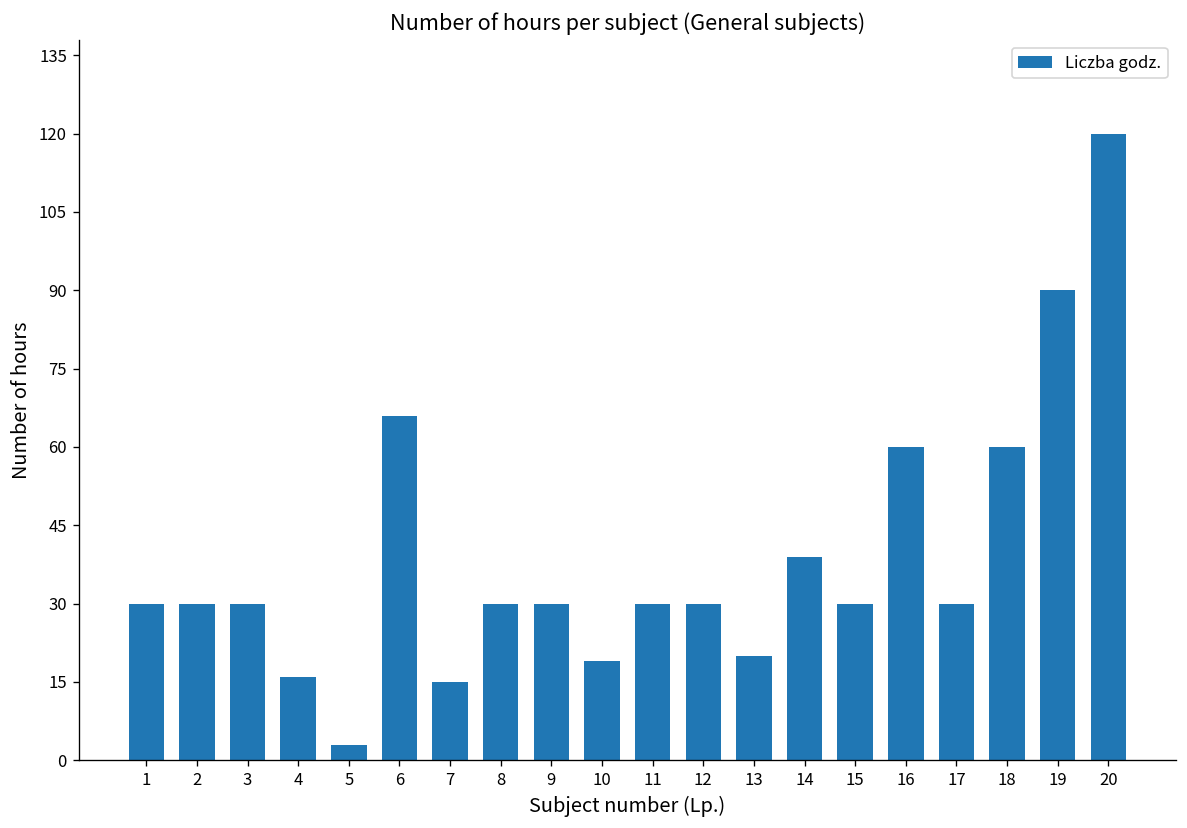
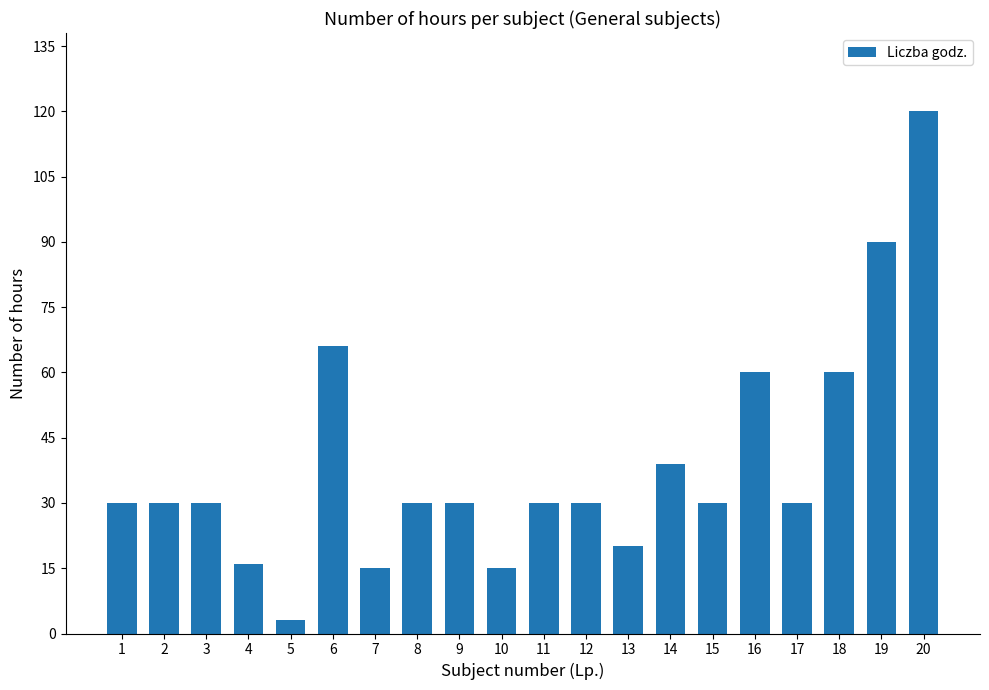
  {
    "1": 30,
    "2": 30,
    "3": 30,
    "4": 16,
    "5": 3,
    "6": 66,
    "7": 15,
    "8": 30,
    "9": 30,
-   "10": 19,
+   "10": 15,
    "11": 30,
    "12": 30,
    "13": 20,
    "14": 39,
    "15": 30,
    "16": 60,
    "17": 30,
    "18": 60,
    "19": 90,
    "20": 120
  }
